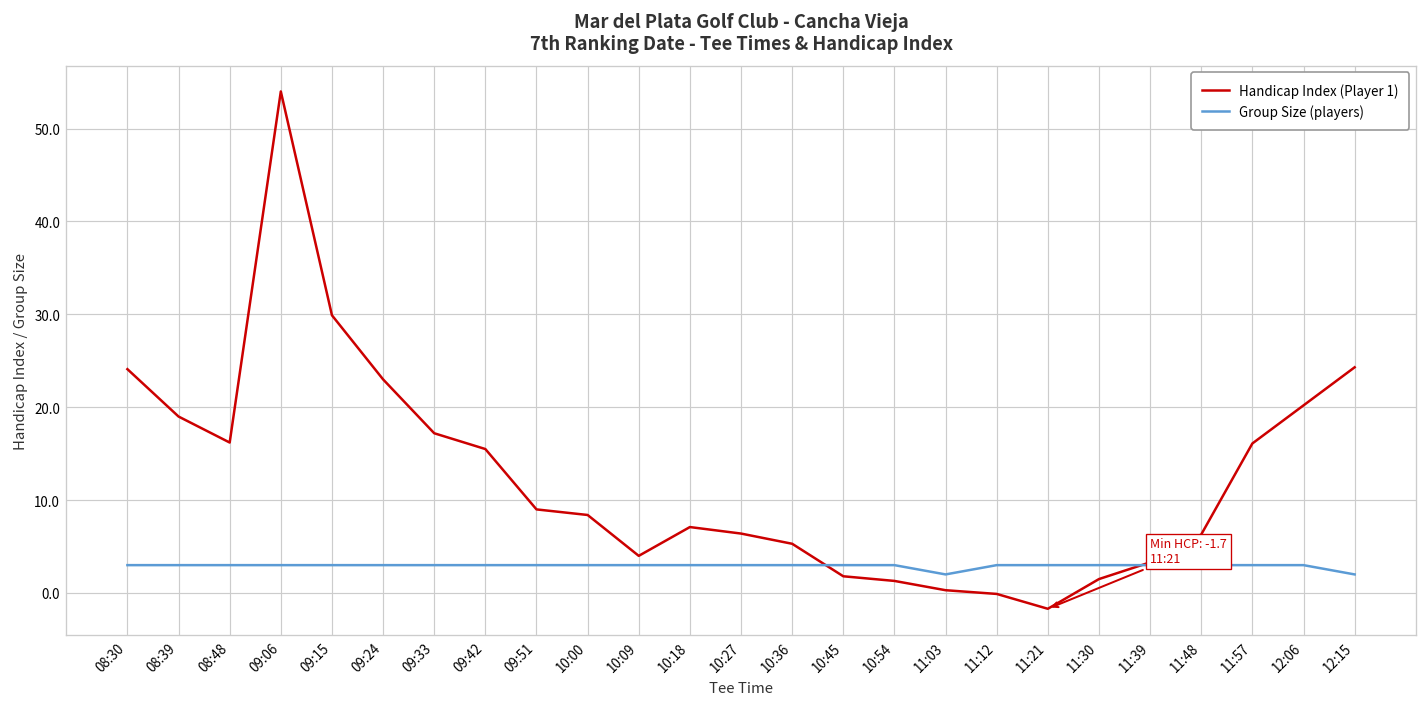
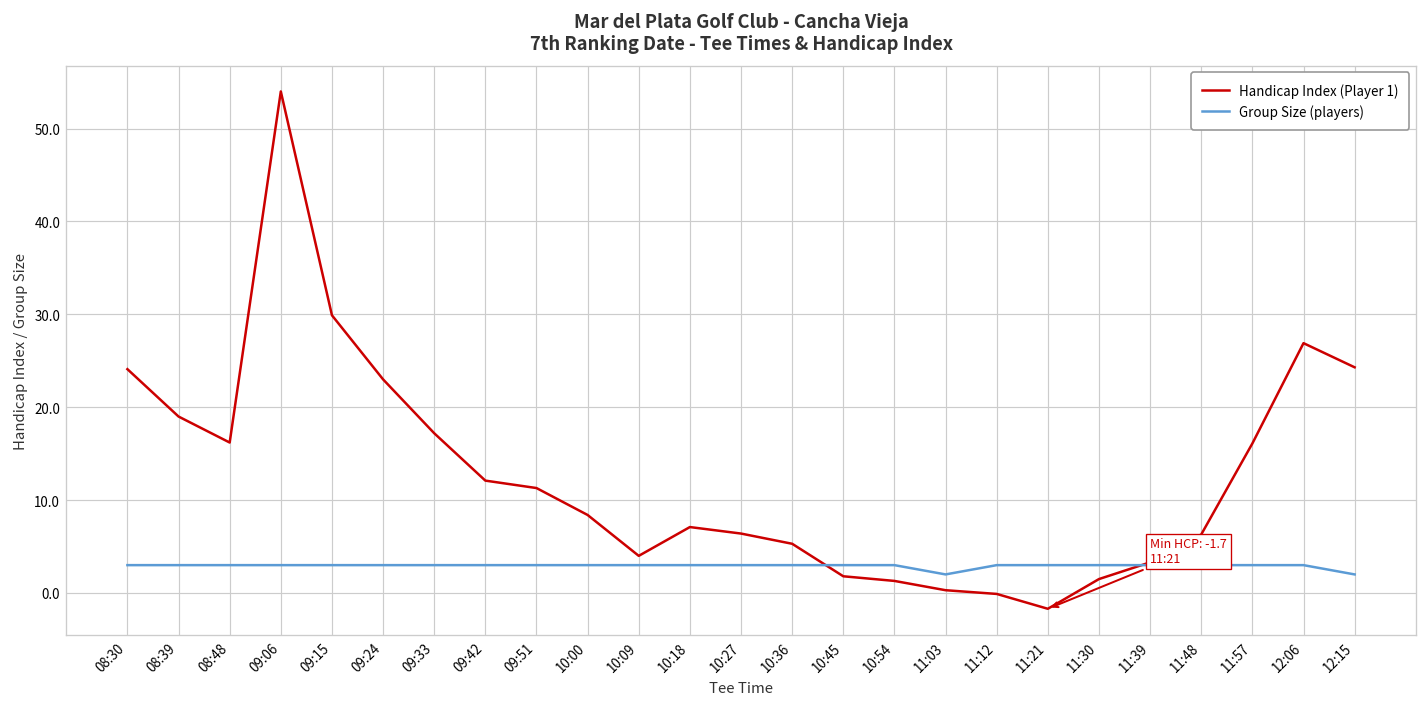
  {
    "Handicap Index (Player 1)": {
      "08:30": 24,
      "08:39": 19,
      "08:48": 16,
      "09:06": 54,
      "09:15": 30,
      "09:24": 23,
      "09:33": 17,
-     "09:42": 16,
-     "09:51": 9,
+     "09:42": 12,
+     "09:51": 11,
      "10:00": 8,
      "10:09": 4,
      "10:18": 7,
      "10:27": 6,
      "10:36": 5,
      "10:45": 2,
      "10:54": 1,
      "11:03": 0,
      "11:12": 0,
      "11:21": -2,
      "11:48": 6,
      "11:57": 16,
-     "12:06": 20,
+     "12:06": 27,
      "12:15": 24
    },
    "Group Size (players)": {
      "08:30": 3,
      "08:39": 3,
      "08:48": 3,
      "09:06": 3,
      "09:15": 3,
      "09:24": 3,
      "09:33": 3,
      "09:42": 3,
      "09:51": 3,
      "10:00": 3,
      "10:09": 3,
      "10:18": 3,
      "10:27": 3,
      "10:36": 3,
      "10:45": 3,
      "10:54": 3,
      "11:03": 2,
      "11:12": 3,
      "11:21": 3,
      "11:57": 3,
      "12:06": 3,
      "12:15": 2
    }
  }
